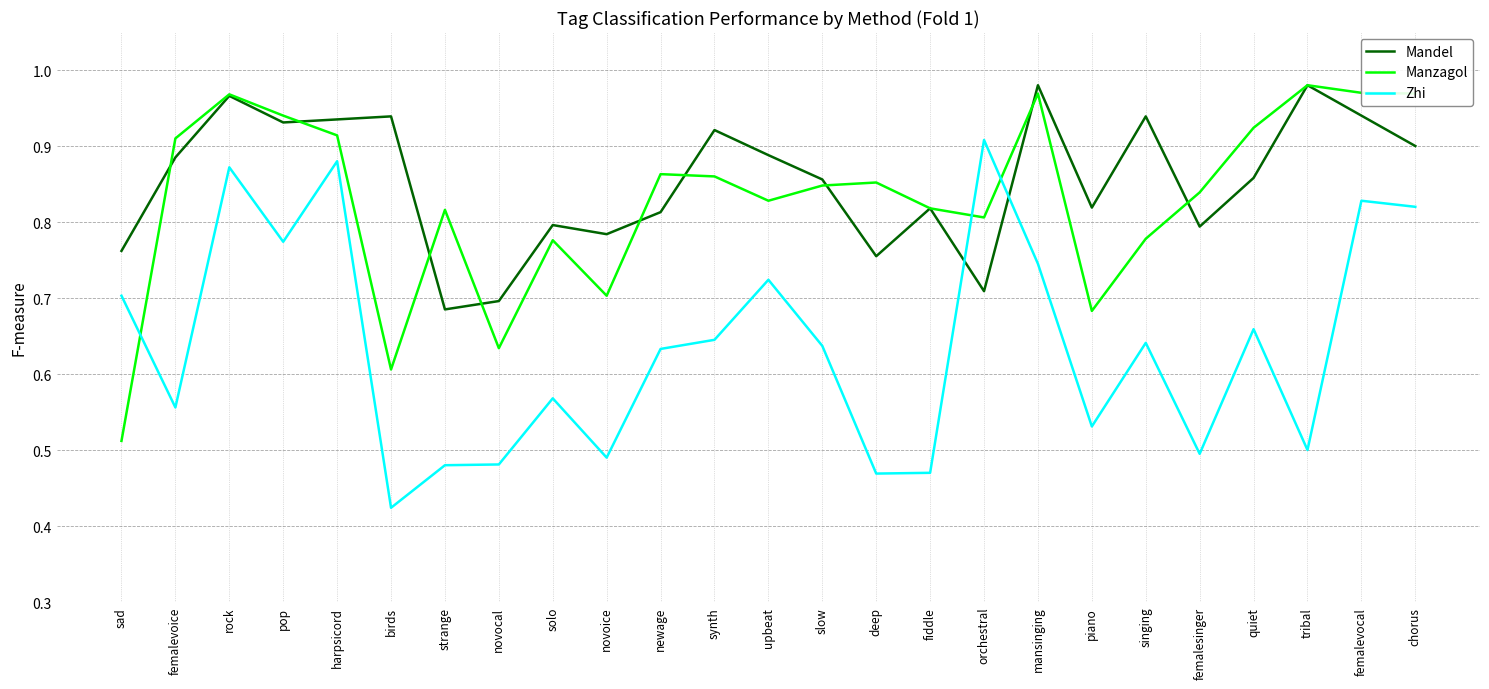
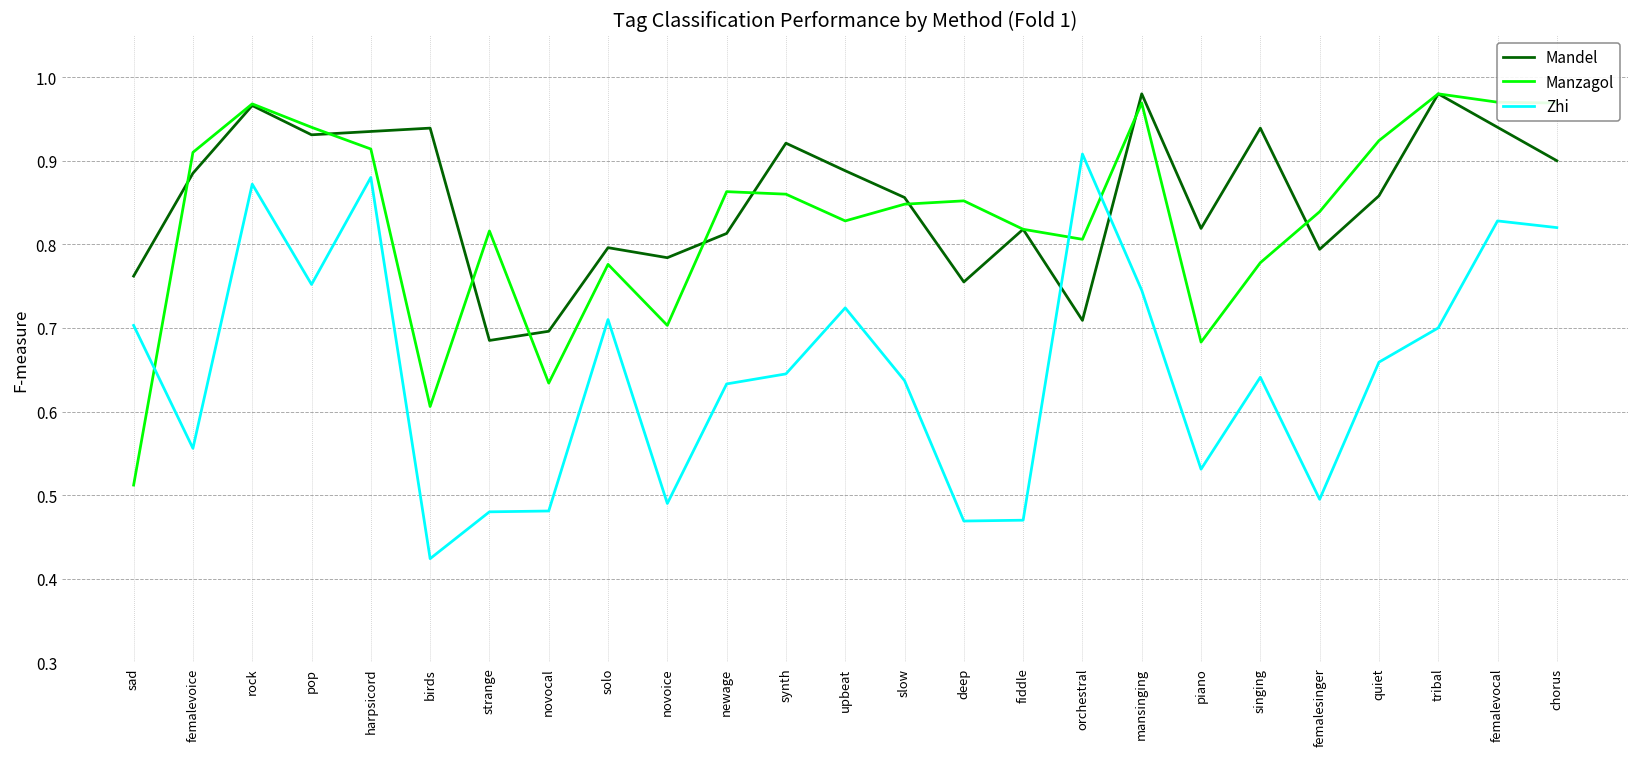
  {
    "Mandel": {
      "sad": 0.76,
      "femalevoice": 0.89,
      "pop": 0.93,
      "harpsicord": 0.94,
      "birds": 0.94,
      "strange": 0.69,
      "novocal": 0.70,
      "solo": 0.80,
      "novoice": 0.78,
      "newage": 0.81,
      "synth": 0.92,
      "upbeat": 0.89,
      "slow": 0.86,
      "deep": 0.76,
      "orchestral": 0.71,
      "mansinging": 0.98,
      "piano": 0.82,
      "singing": 0.94,
      "femalesinger": 0.79,
      "quiet": 0.86,
      "femalevocal": 0.94,
      "chorus": 0.90
    },
    "Manzagol": {
      "sad": 0.51,
      "femalevoice": 0.91,
      "pop": 0.94,
      "harpsicord": 0.91,
      "birds": 0.61,
      "strange": 0.82,
      "novocal": 0.63,
      "solo": 0.78,
      "novoice": 0.70,
      "newage": 0.86,
      "synth": 0.86,
      "upbeat": 0.83,
      "slow": 0.85,
      "deep": 0.85,
      "orchestral": 0.81,
      "mansinging": 0.97,
      "piano": 0.68,
      "singing": 0.78,
      "femalesinger": 0.84,
      "quiet": 0.92
    },
    "Zhi": {
      "sad": 0.70,
      "femalevoice": 0.56,
      "rock": 0.87,
-     "pop": 0.77,
+     "pop": 0.75,
      "harpsicord": 0.88,
      "birds": 0.42,
      "strange": 0.48,
      "novocal": 0.48,
-     "solo": 0.57,
+     "solo": 0.71,
      "novoice": 0.49,
      "newage": 0.63,
      "synth": 0.65,
      "upbeat": 0.72,
      "slow": 0.64,
      "deep": 0.47,
      "fiddle": 0.47,
      "orchestral": 0.91,
      "mansinging": 0.75,
      "piano": 0.53,
      "singing": 0.64,
      "femalesinger": 0.50,
      "quiet": 0.66,
-     "tribal": 0.5,
+     "tribal": 0.7,
      "femalevocal": 0.83,
      "chorus": 0.82
    }
  }
